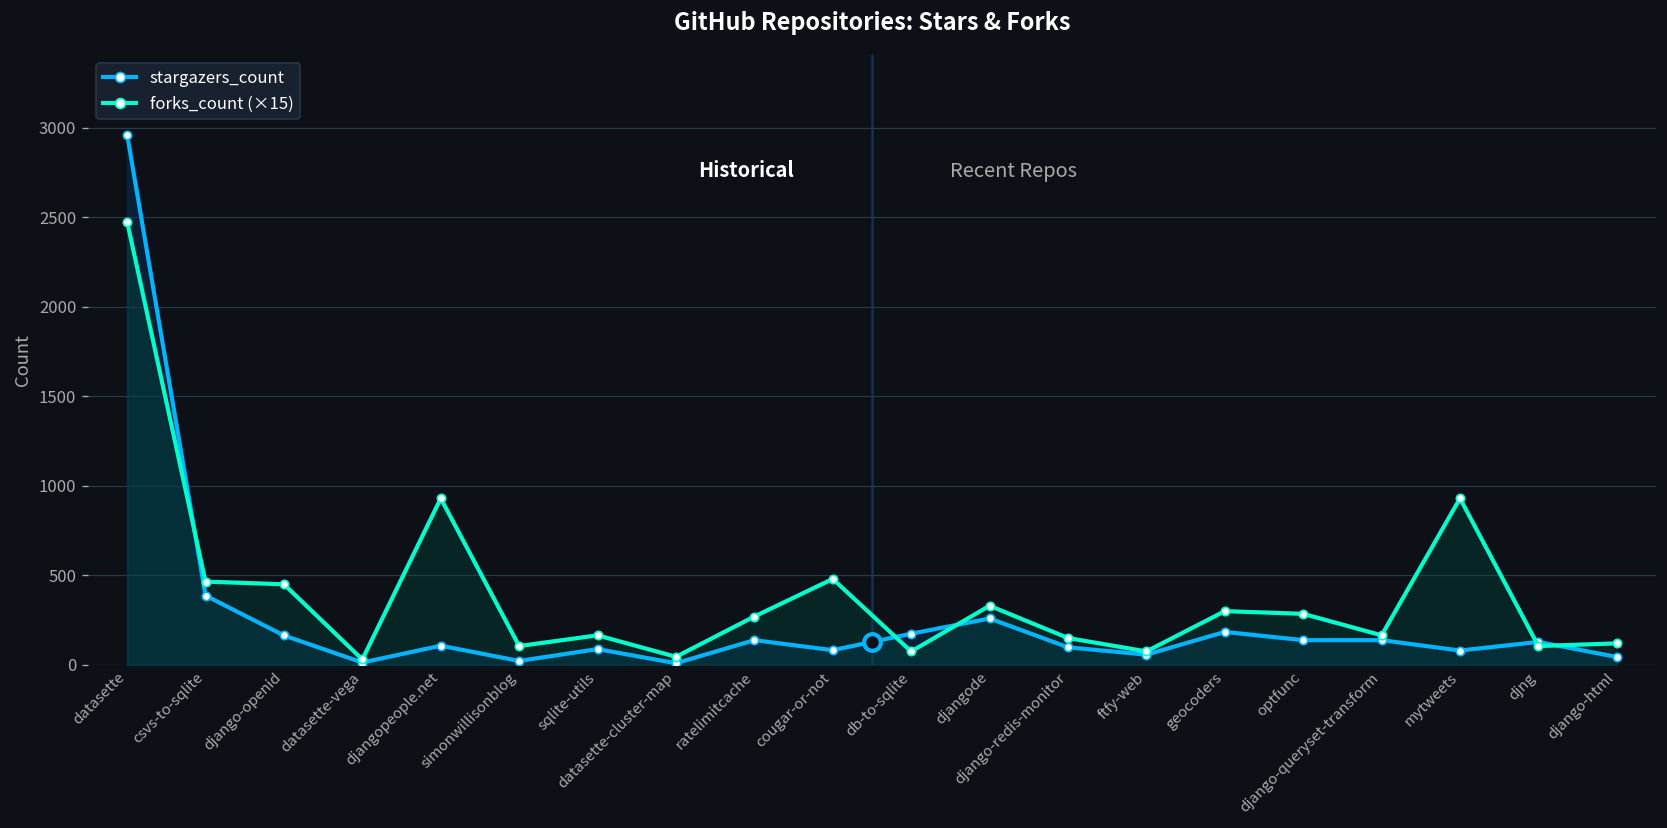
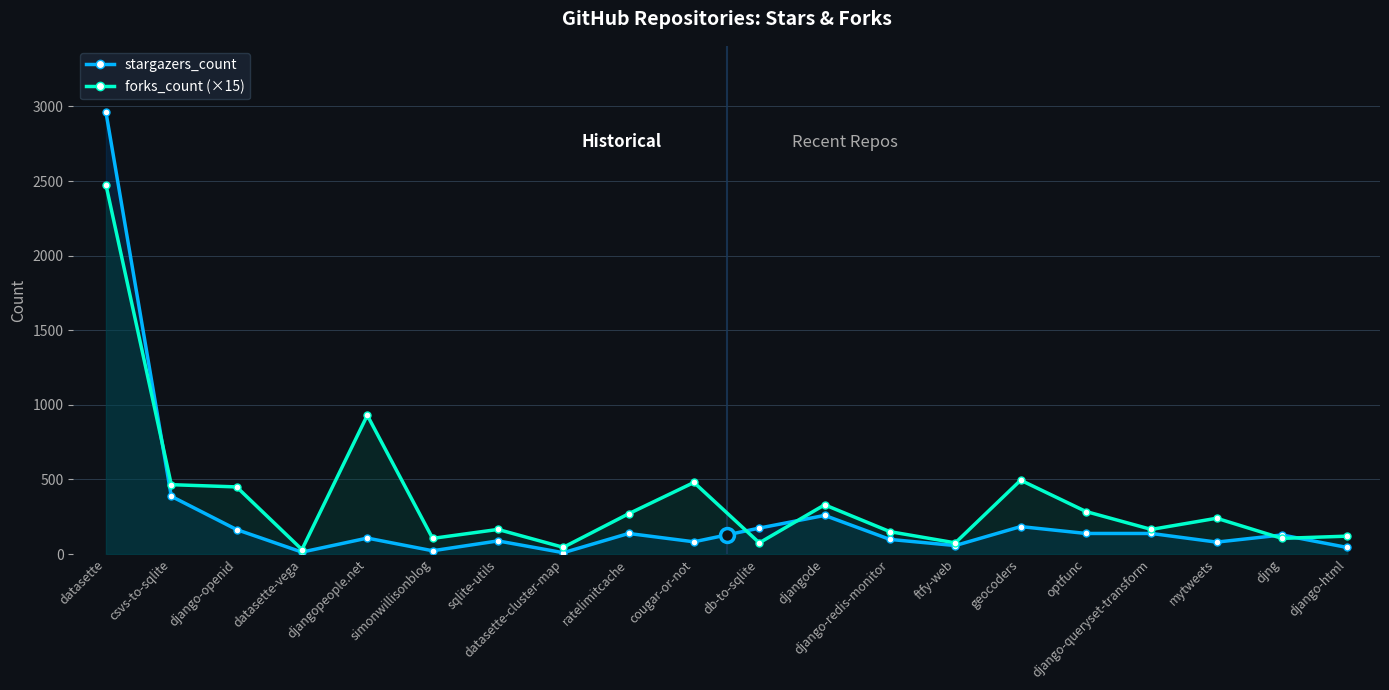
  {
    "forks_count (×15)": {
      "datasette": 2480,
      "csvs-to-sqlite": 470,
      "django-openid": 450,
      "djangopeople.net": 930,
      "simonwillisonblog": 110,
      "sqlite-utils": 170,
      "datasette-cluster-map": 50,
      "ratelimitcache": 270,
      "cougar-or-not": 480,
      "db-to-sqlite": 80,
      "djangode": 330,
      "django-redis-monitor": 150,
      "ftfy-web": 80,
-     "geocoders": 300,
+     "geocoders": 500,
      "optfunc": 290,
      "django-queryset-transform": 170,
-     "mytweets": 930,
+     "mytweets": 240,
      "djng": 110,
      "django-html": 120
    }
  }
